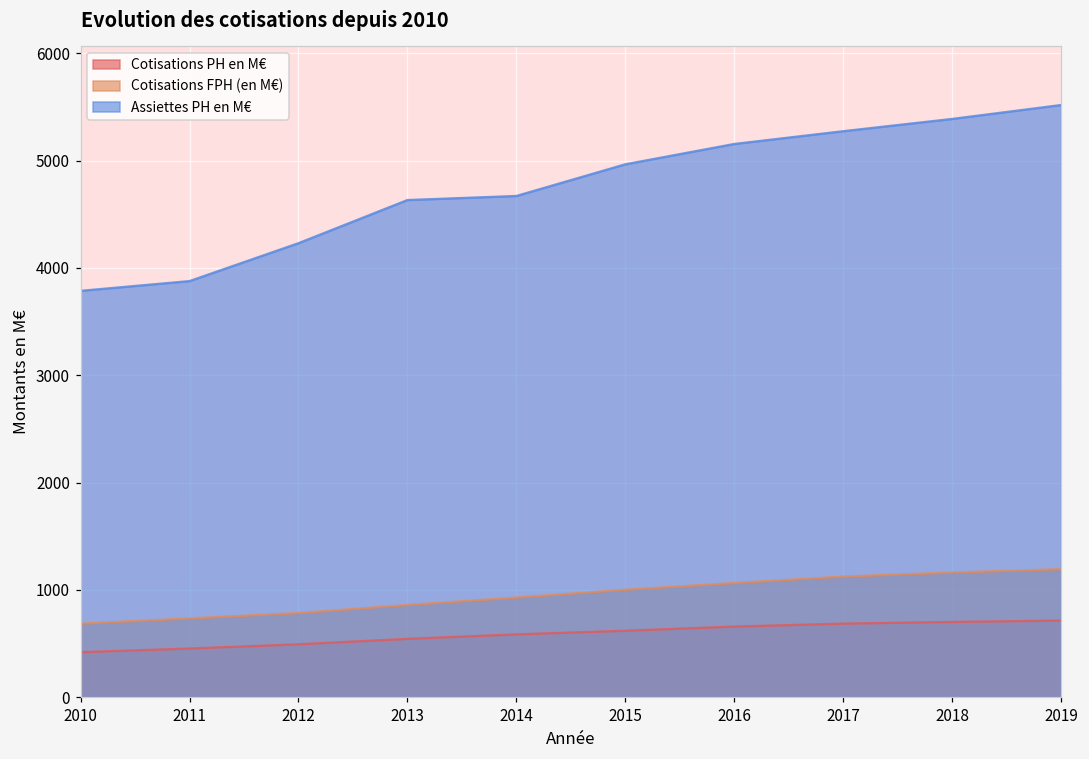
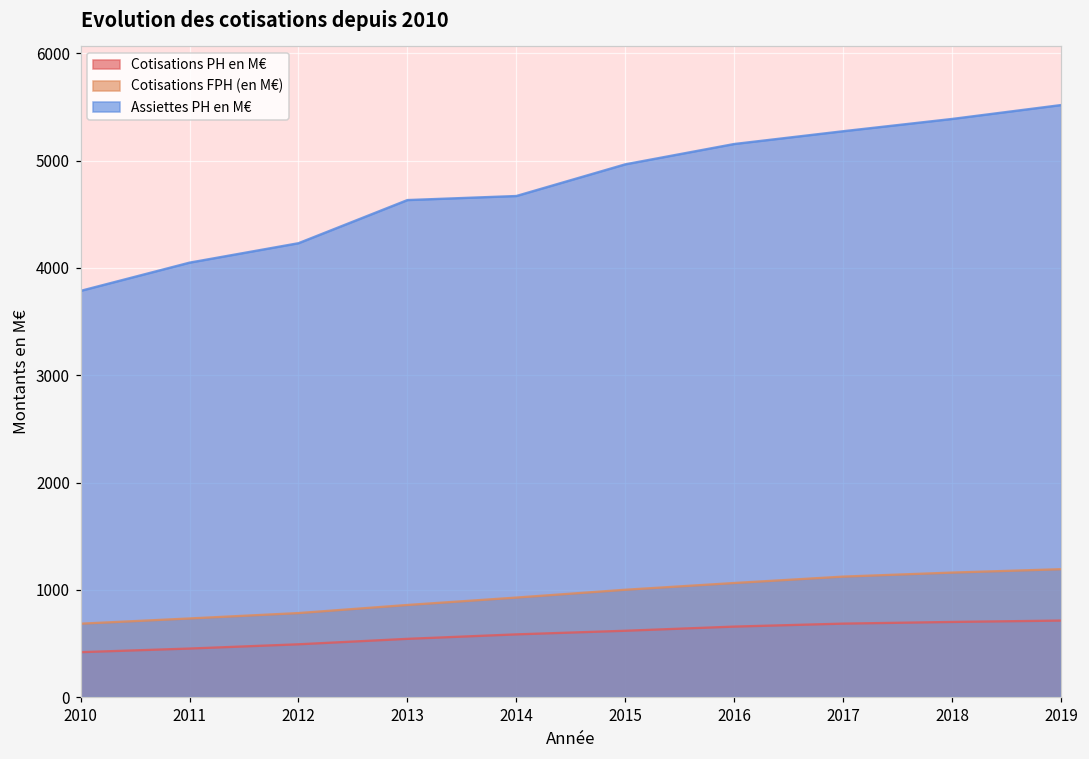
  {
    "Assiettes PH en M€": {
      "2010": 3800,
-     "2011": 3900,
+     "2011": 4100,
      "2012": 4200,
      "2013": 4600,
      "2014": 4700,
      "2015": 5000,
      "2016": 5200,
      "2017": 5300,
      "2018": 5400,
      "2019": 5500
    }
  }
